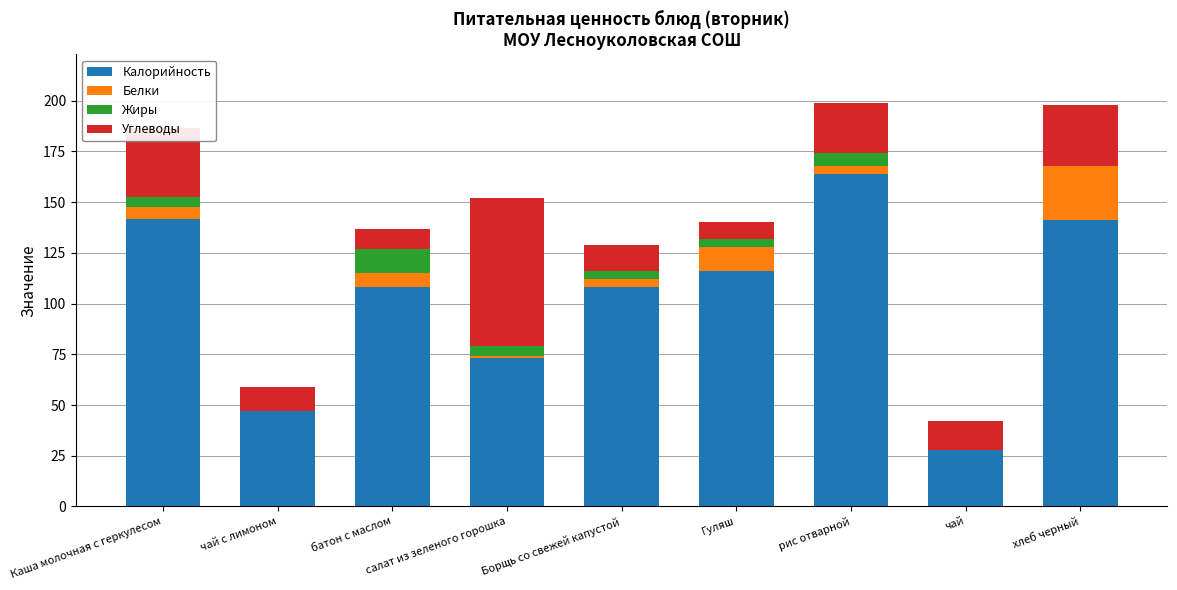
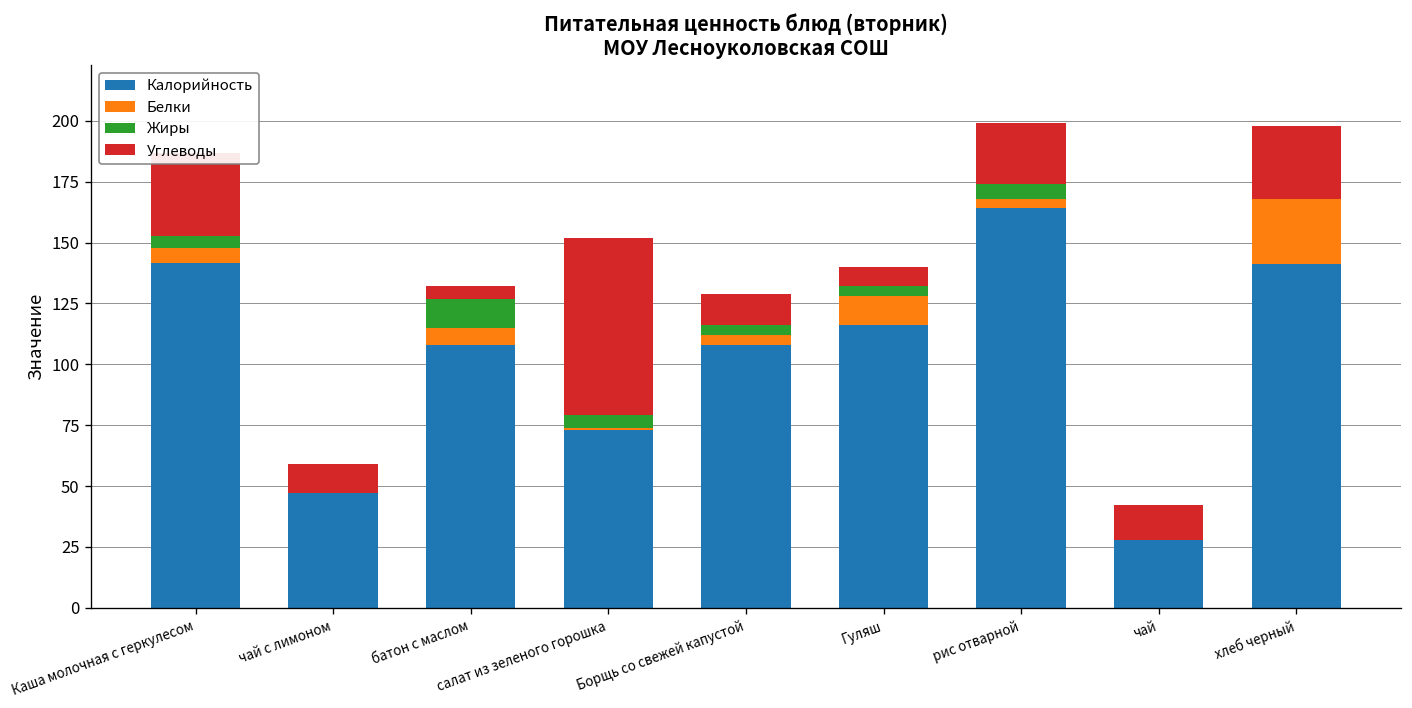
  {
    "Калорийность": {
      "Каша молочная с геркулесом": 142,
      "чай с лимоном": 47,
      "батон с маслом": 108,
      "салат из зеленого горошка": 73,
      "Борщь со свежей капустой": 108,
      "Гуляш": 116,
      "рис отварной": 164,
      "чай": 28,
      "хлеб черный": 141
    },
    "Белки": {
      "Каша молочная с геркулесом": 6,
      "чай с лимоном": 0,
      "батон с маслом": 7,
      "Борщь со свежей капустой": 4,
      "Гуляш": 12,
      "рис отварной": 4,
      "чай": 0,
      "хлеб черный": 27
    },
    "Жиры": {
      "Каша молочная с геркулесом": 5,
      "чай с лимоном": 0,
      "батон с маслом": 12,
      "салат из зеленого горошка": 5,
      "Борщь со свежей капустой": 4,
      "Гуляш": 4,
      "рис отварной": 6,
      "чай": 0,
      "хлеб черный": 0
    },
    "Углеводы": {
      "чай с лимоном": 12,
-     "батон с маслом": 10,
+     "батон с маслом": 5,
      "салат из зеленого горошка": 73,
      "Борщь со свежей капустой": 13,
      "Гуляш": 8,
      "рис отварной": 25,
      "чай": 14,
      "хлеб черный": 30
    }
  }
